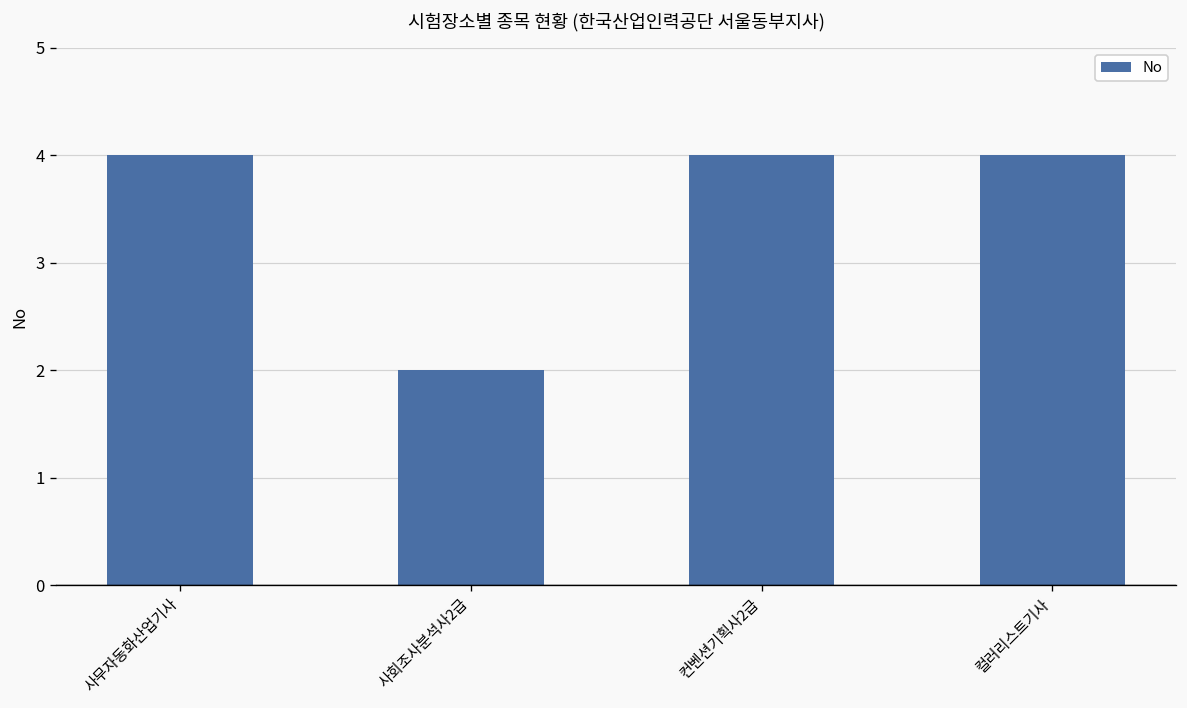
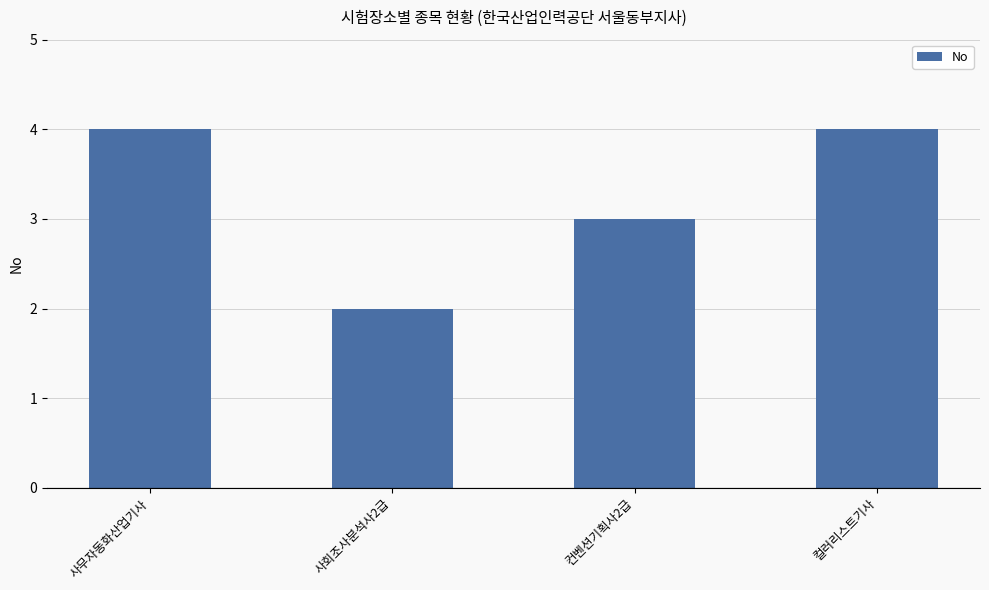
  {
    "사무자동화산업기사": 4,
    "사회조사분석사2급": 2,
-   "컨벤션기획사2급": 4,
+   "컨벤션기획사2급": 3,
    "컬러리스트기사": 4
  }
